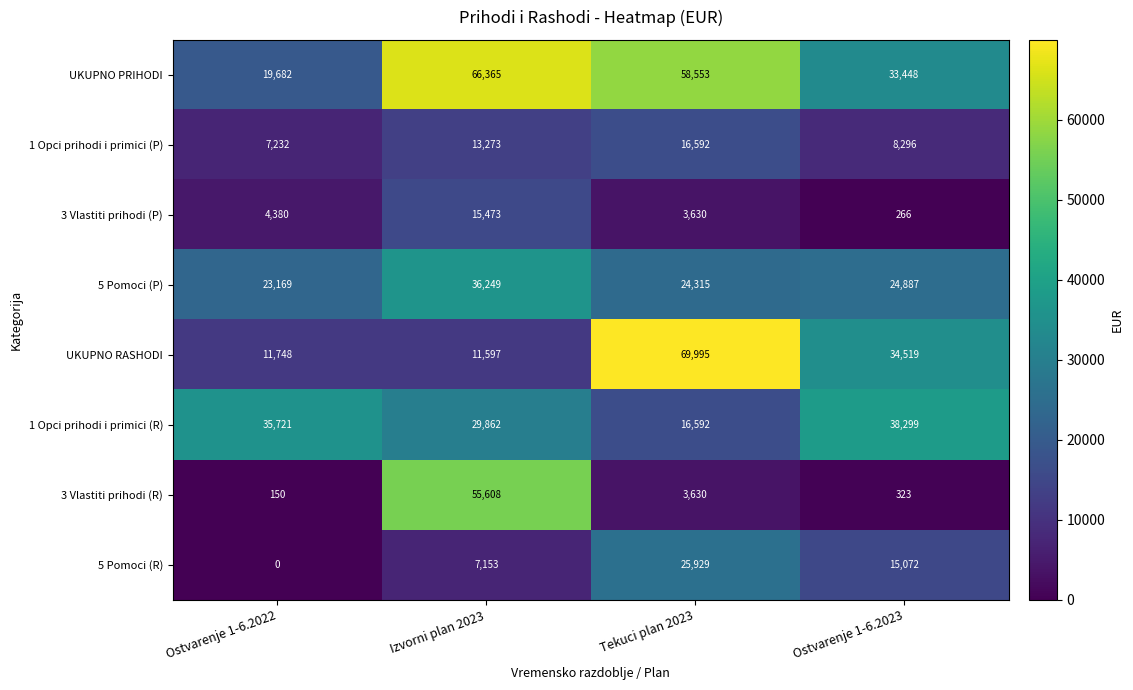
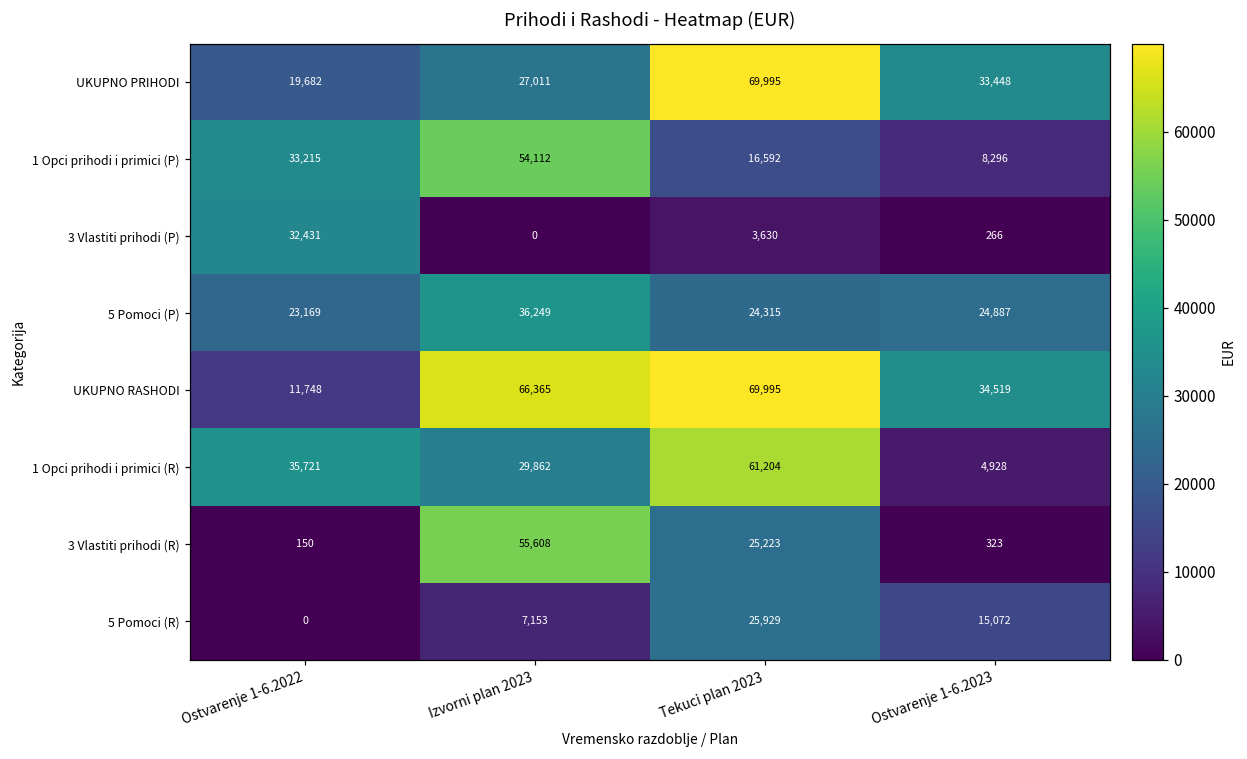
  {
    "UKUPNO PRIHODI": {
      "Ostvarenje 1-6.2022": "19,682",
-     "Izvorni plan 2023": "66,365",
-     "Tekuci plan 2023": "58,553",
+     "Izvorni plan 2023": "27,011",
+     "Tekuci plan 2023": "69,995",
      "Ostvarenje 1-6.2023": "33,448"
    },
    "1 Opci prihodi i primici (P)": {
-     "Ostvarenje 1-6.2022": "7,232",
-     "Izvorni plan 2023": "13,273",
+     "Ostvarenje 1-6.2022": "33,215",
+     "Izvorni plan 2023": "54,112",
      "Tekuci plan 2023": "16,592",
      "Ostvarenje 1-6.2023": "8,296"
    },
    "3 Vlastiti prihodi (P)": {
-     "Ostvarenje 1-6.2022": "4,380",
-     "Izvorni plan 2023": "15,473",
+     "Ostvarenje 1-6.2022": "32,431",
+     "Izvorni plan 2023": "0",
      "Tekuci plan 2023": "3,630",
      "Ostvarenje 1-6.2023": "266"
    },
    "5 Pomoci (P)": {
      "Ostvarenje 1-6.2022": "23,169",
      "Izvorni plan 2023": "36,249",
      "Tekuci plan 2023": "24,315",
      "Ostvarenje 1-6.2023": "24,887"
    },
    "UKUPNO RASHODI": {
      "Ostvarenje 1-6.2022": "11,748",
-     "Izvorni plan 2023": "11,597",
+     "Izvorni plan 2023": "66,365",
      "Tekuci plan 2023": "69,995",
      "Ostvarenje 1-6.2023": "34,519"
    },
    "1 Opci prihodi i primici (R)": {
      "Ostvarenje 1-6.2022": "35,721",
      "Izvorni plan 2023": "29,862",
-     "Tekuci plan 2023": "16,592",
-     "Ostvarenje 1-6.2023": "38,299"
+     "Tekuci plan 2023": "61,204",
+     "Ostvarenje 1-6.2023": "4,928"
    },
    "3 Vlastiti prihodi (R)": {
      "Ostvarenje 1-6.2022": "150",
      "Izvorni plan 2023": "55,608",
-     "Tekuci plan 2023": "3,630",
+     "Tekuci plan 2023": "25,223",
      "Ostvarenje 1-6.2023": "323"
    },
    "5 Pomoci (R)": {
      "Ostvarenje 1-6.2022": "0",
      "Izvorni plan 2023": "7,153",
      "Tekuci plan 2023": "25,929",
      "Ostvarenje 1-6.2023": "15,072"
    }
  }
